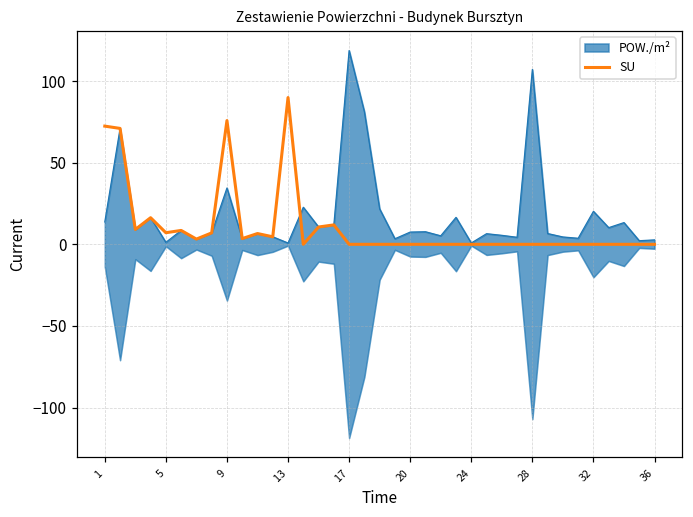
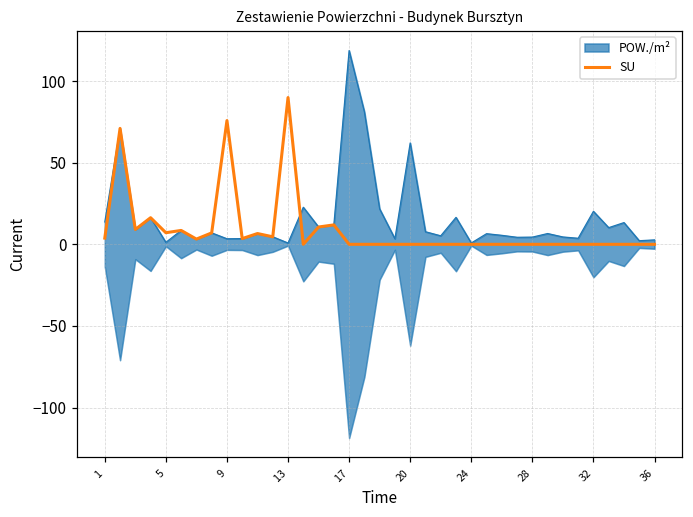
  {
    "POW./m²": {
      "1": 14,
      "5": 1,
-     "9": 35,
+     "9": 3,
      "13": 1,
      "17": 119,
-     "20": 8,
-     "28": 107,
+     "20": 62,
+     "28": 4,
      "32": 20,
      "36": 3
    },
    "SU": {
-     "1": 72,
+     "1": 4,
      "5": 7,
      "9": 76,
      "13": 90,
      "17": 0,
      "20": 0,
      "28": 0,
      "32": 0,
      "36": 0
    }
  }
